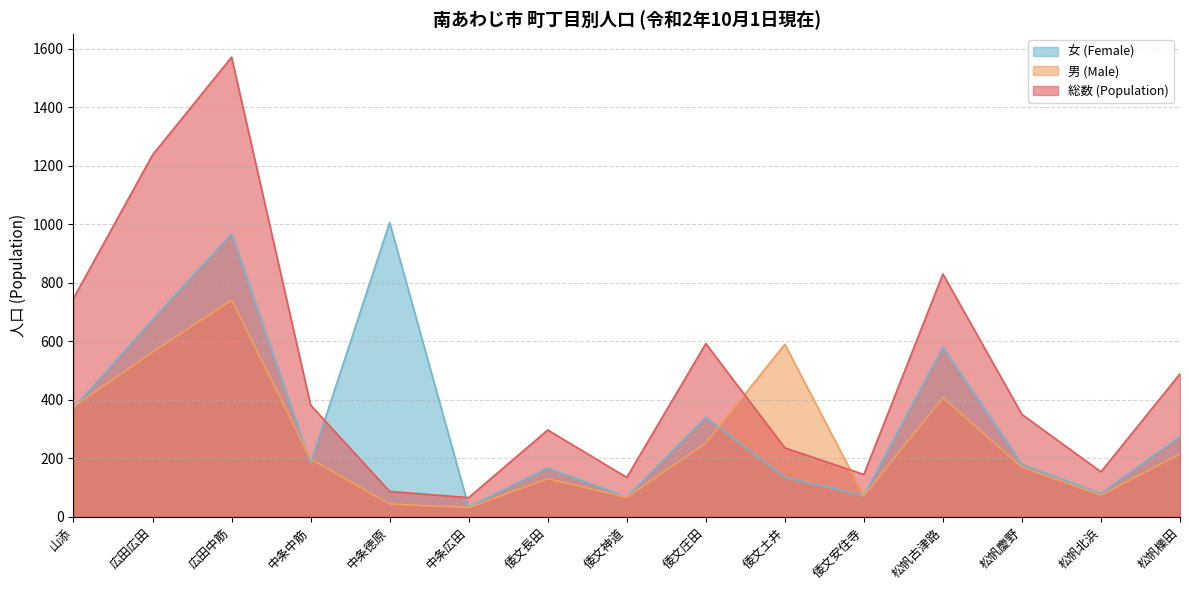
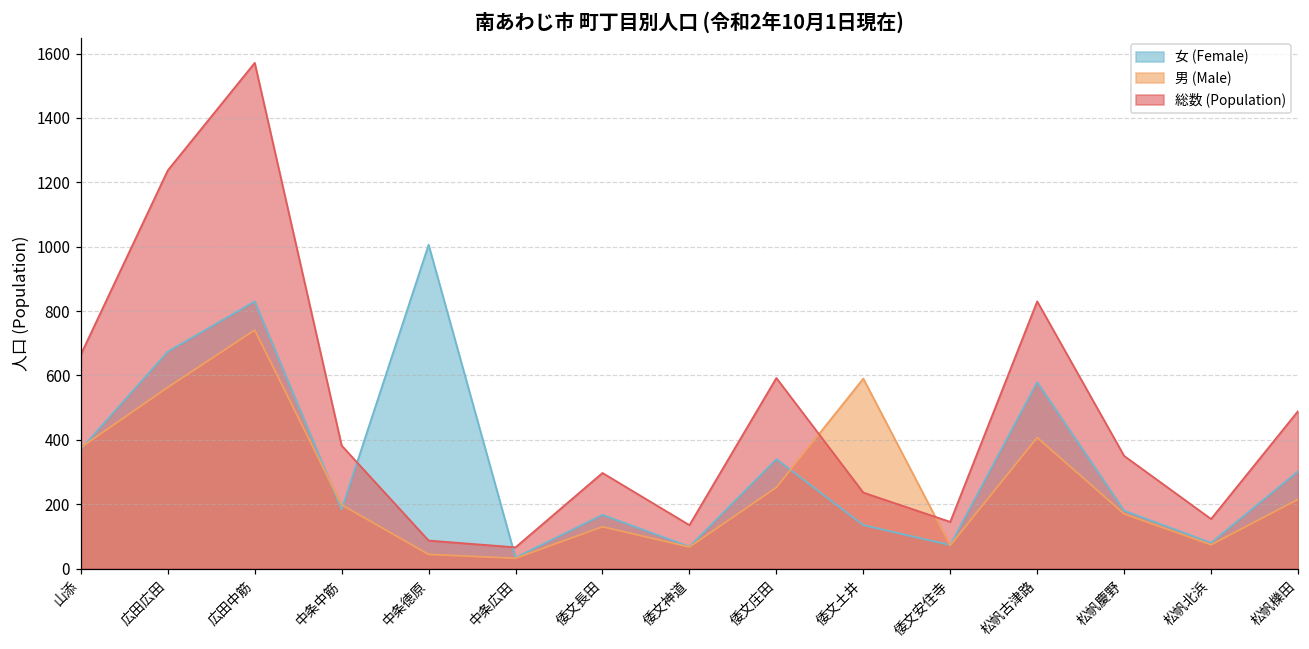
  {
    "女 (Female)": {
      "広田広田": 670,
-     "広田中筋": 970,
+     "広田中筋": 830,
      "中条中筋": 180,
      "中条徳原": 1010,
      "倭文長田": 170,
      "倭文庄田": 340,
      "倭文土井": 140,
      "松帆古津路": 580,
      "松帆慶野": 180,
-     "松帆櫟田": 270
+     "松帆櫟田": 300
    },
    "男 (Male)": {
      "広田広田": 560,
      "広田中筋": 740,
      "中条中筋": 200,
      "中条徳原": 40,
      "倭文長田": 130,
      "倭文庄田": 250,
      "倭文土井": 590,
      "松帆古津路": 410,
      "松帆慶野": 170,
      "松帆櫟田": 220
    },
    "総数 (Population)": {
-     "山添": 750,
+     "山添": 670,
      "広田広田": 1240,
      "広田中筋": 1570,
      "中条中筋": 380,
      "中条徳原": 90,
      "中条広田": 70,
      "倭文長田": 300,
      "倭文神道": 140,
      "倭文庄田": 590,
      "倭文土井": 240,
      "倭文安住寺": 150,
      "松帆古津路": 830,
      "松帆慶野": 350,
      "松帆北浜": 150,
      "松帆櫟田": 490
    }
  }
